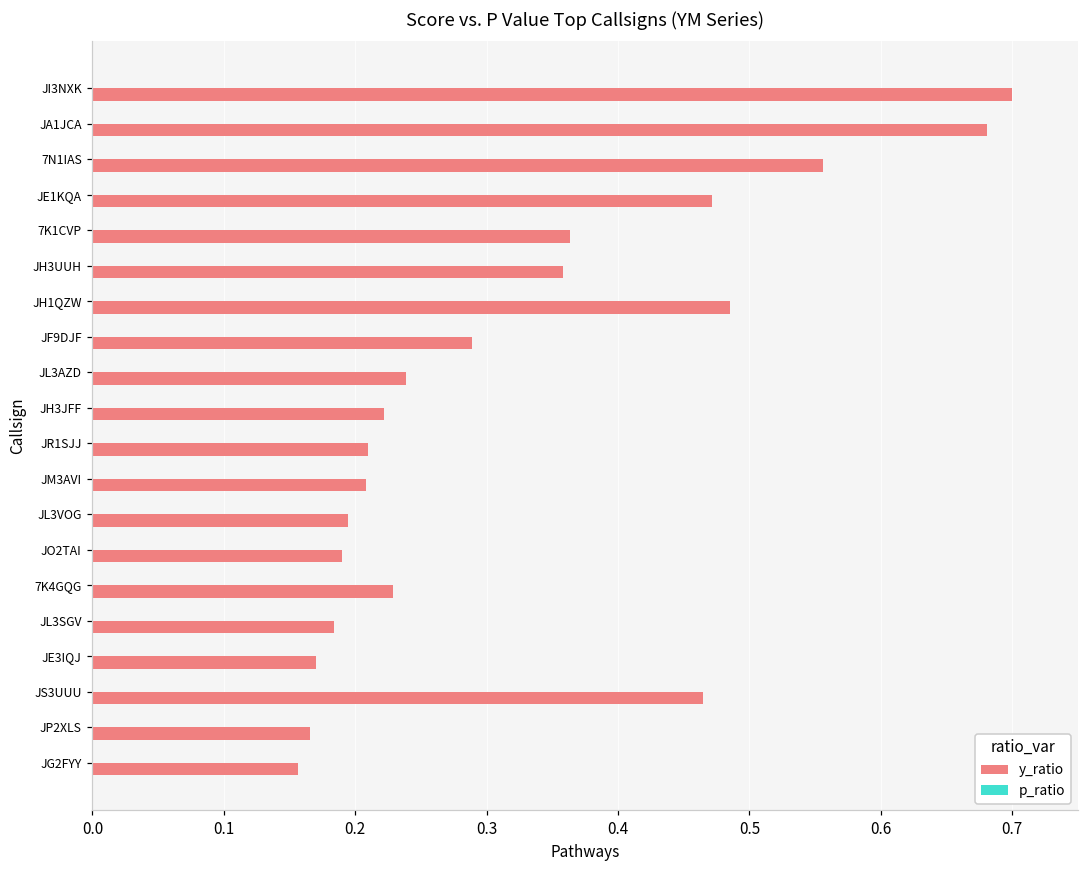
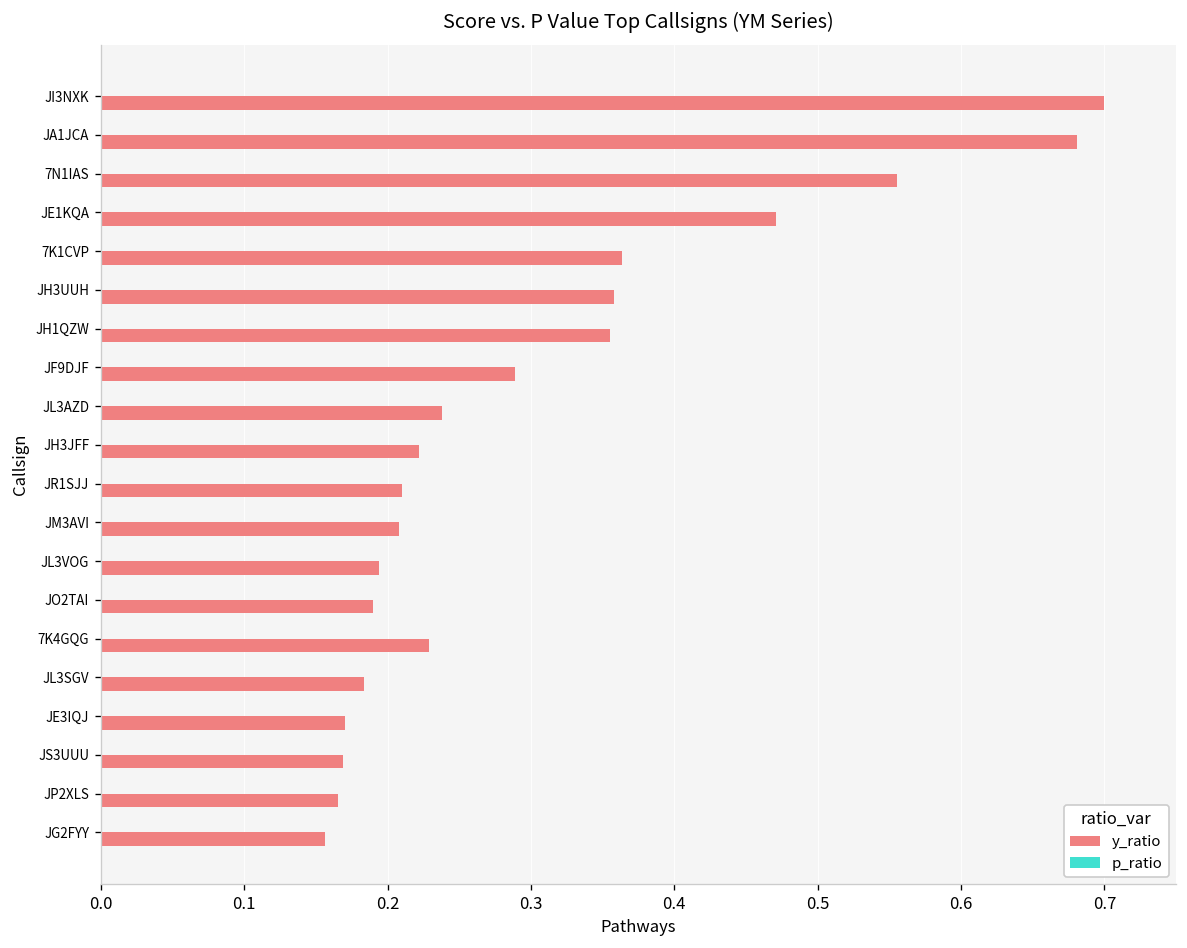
  {
    "y_ratio": {
      "JI3NXK": 0.700,
      "JA1JCA": 0.681,
      "7N1IAS": 0.556,
      "JE1KQA": 0.471,
      "7K1CVP": 0.363,
      "JH3UUH": 0.358,
-     "JH1QZW": 0.485,
+     "JH1QZW": 0.355,
      "JF9DJF": 0.289,
      "JL3AZD": 0.238,
      "JH3JFF": 0.222,
      "JR1SJJ": 0.210,
      "JM3AVI": 0.208,
      "JL3VOG": 0.194,
      "JO2TAI": 0.190,
      "7K4GQG": 0.229,
      "JL3SGV": 0.184,
      "JE3IQJ": 0.170,
-     "JS3UUU": 0.465,
+     "JS3UUU": 0.169,
      "JP2XLS": 0.166,
      "JG2FYY": 0.157
    }
  }
